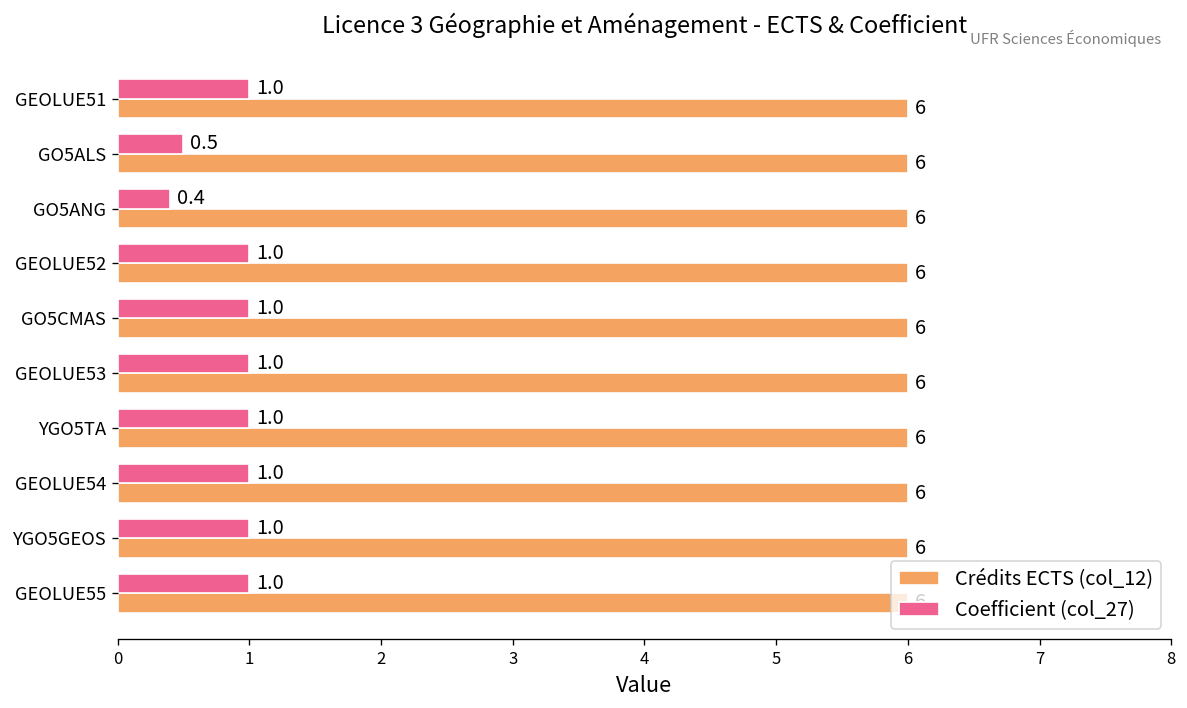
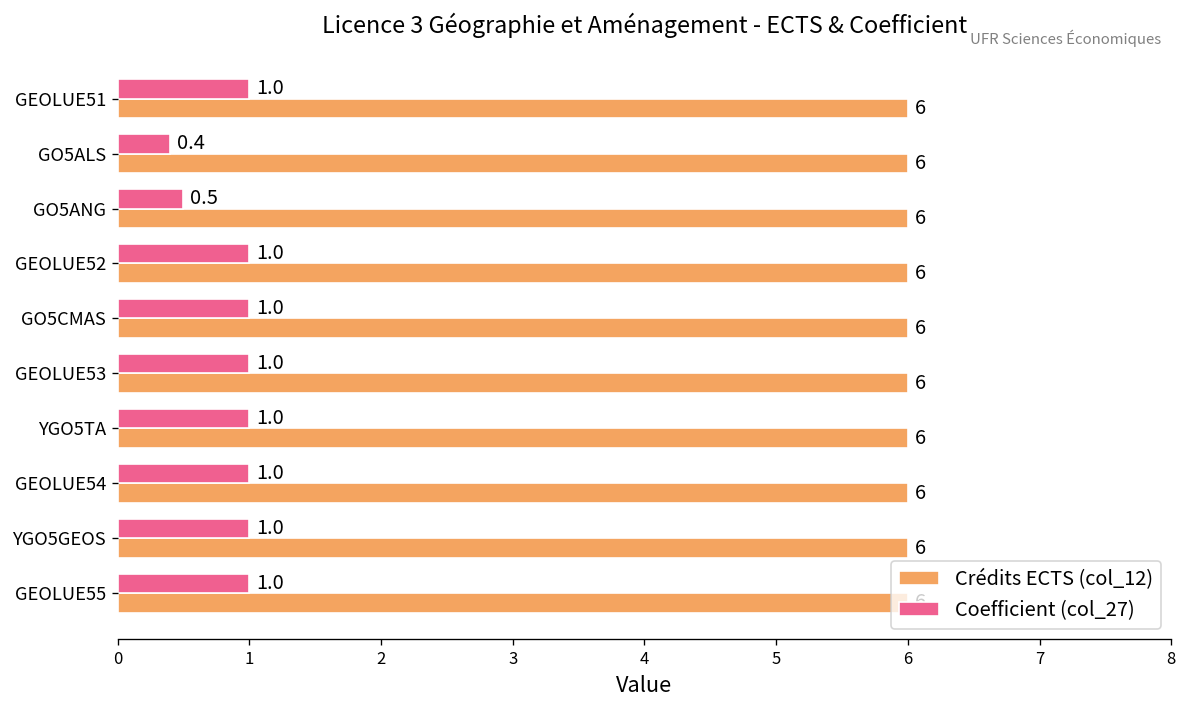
  {
    "Crédits ECTS (col_12)": {
      "GEOLUE51": 6,
      "GO5ALS": 6,
      "GO5ANG": 6,
      "GEOLUE52": 6,
      "GO5CMAS": 6,
      "GEOLUE53": 6,
      "YGO5TA": 6,
      "GEOLUE54": 6,
      "YGO5GEOS": 6
    },
    "Coefficient (col_27)": {
      "GEOLUE51": 1.0,
-     "GO5ALS": 0.5,
-     "GO5ANG": 0.4,
+     "GO5ALS": 0.4,
+     "GO5ANG": 0.5,
      "GEOLUE52": 1.0,
      "GO5CMAS": 1.0,
      "GEOLUE53": 1.0,
      "YGO5TA": 1.0,
      "GEOLUE54": 1.0,
      "YGO5GEOS": 1.0,
      "GEOLUE55": 1.0
    }
  }
